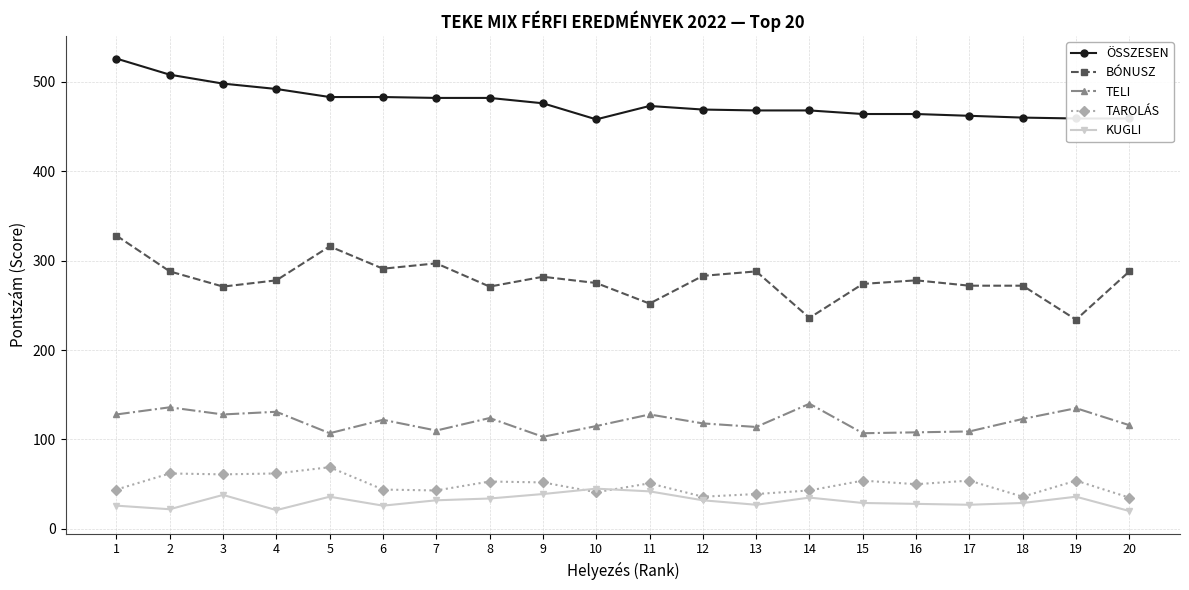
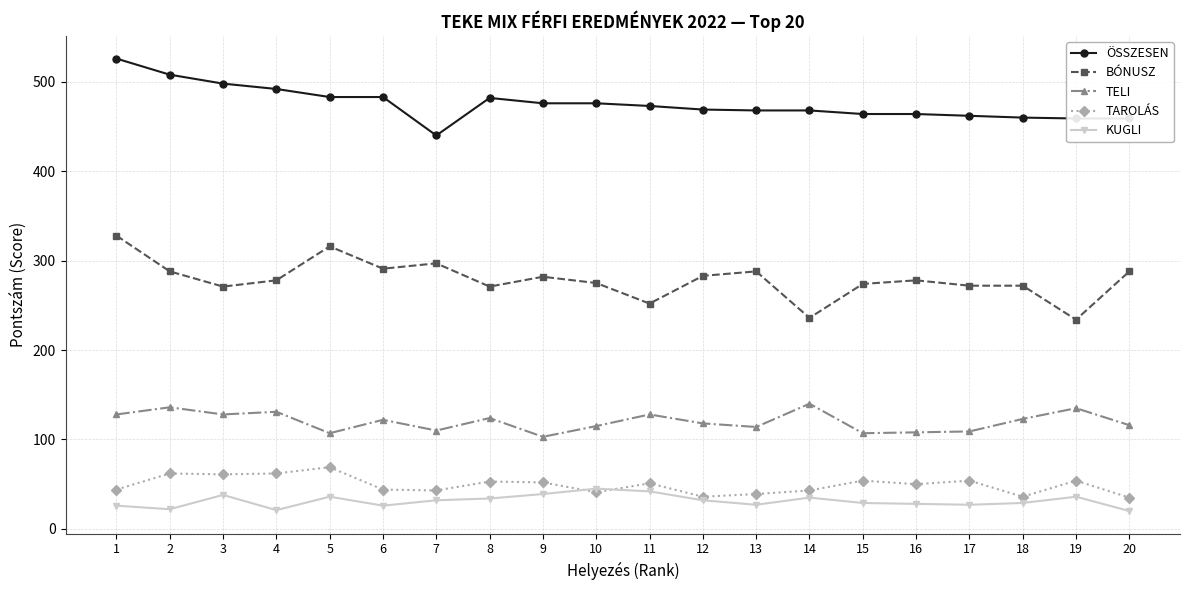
  {
    "ÖSSZESEN": {
      "1": 530,
      "2": 510,
      "3": 500,
      "4": 490,
      "5": 480,
      "6": 480,
-     "7": 480,
+     "7": 440,
      "8": 480,
      "9": 480,
-     "10": 460,
+     "10": 480,
      "11": 470,
      "12": 470,
      "13": 470,
      "14": 470,
      "15": 460,
      "16": 460,
      "17": 460,
      "18": 460
    },
    "BÓNUSZ": {
      "1": 330,
      "2": 290,
      "3": 270,
      "4": 280,
      "5": 320,
      "6": 290,
      "7": 300,
      "8": 270,
      "9": 280,
      "10": 280,
      "11": 250,
      "12": 280,
      "13": 290,
      "14": 240,
      "15": 270,
      "16": 280,
      "17": 270,
      "18": 270,
      "19": 230,
      "20": 290
    }
  }
